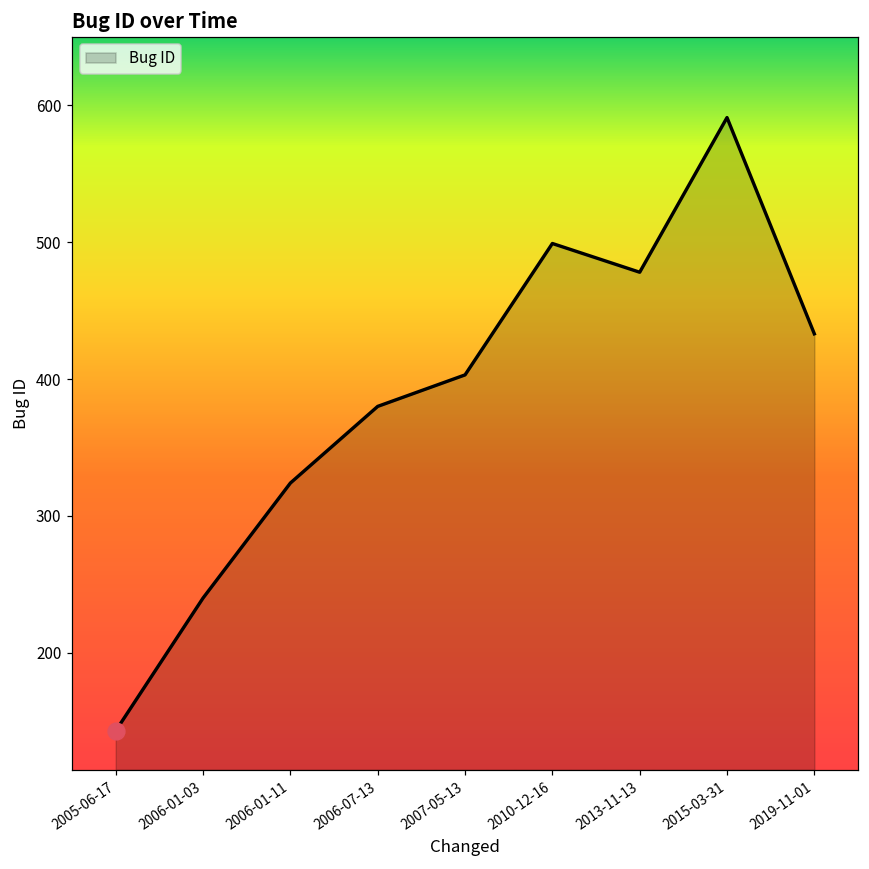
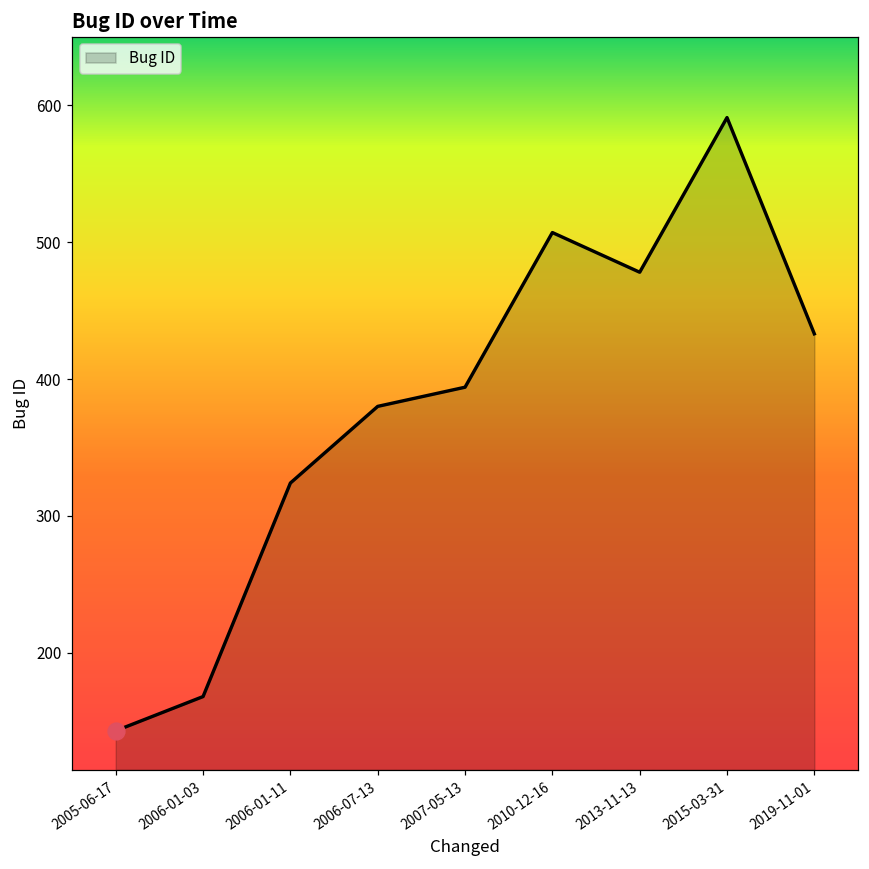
  {
    "Bug ID": {
-     "2006-01-03": 240,
+     "2006-01-03": 168,
      "2006-01-11": 324,
      "2006-07-13": 380,
-     "2007-05-13": 403,
-     "2010-12-16": 499,
+     "2007-05-13": 394,
+     "2010-12-16": 507,
      "2013-11-13": 478,
      "2015-03-31": 591,
      "2019-11-01": 433
    }
  }
